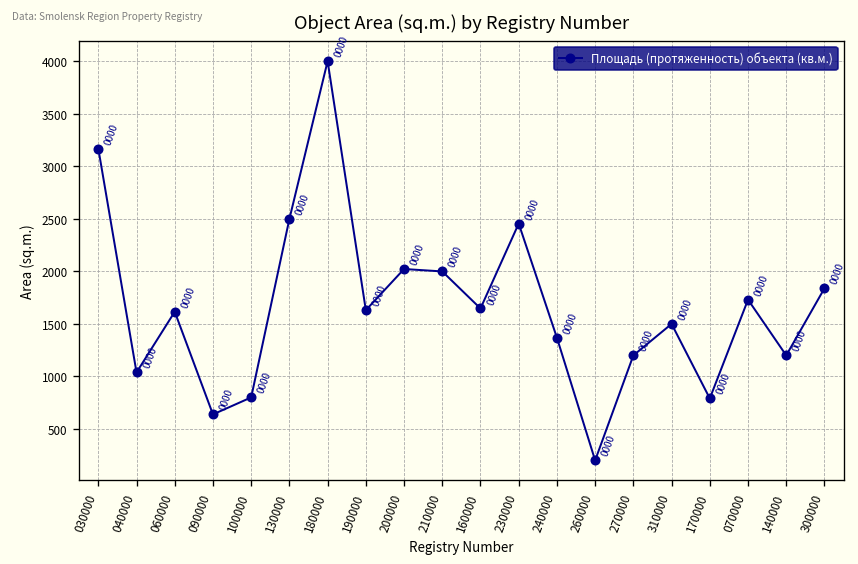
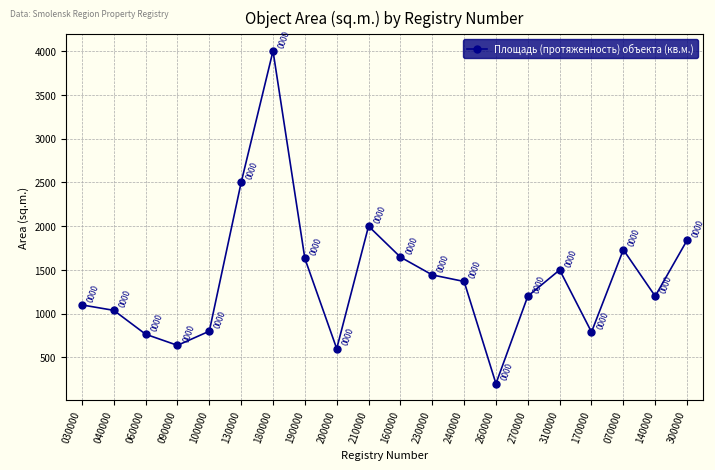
  {
-   "030000": 3200,
-   "060000": 1600,
-   "200000": 2000,
-   "230000": 2500
+   "030000": 1100,
+   "060000": 800,
+   "200000": 600,
+   "230000": 1400
  }
